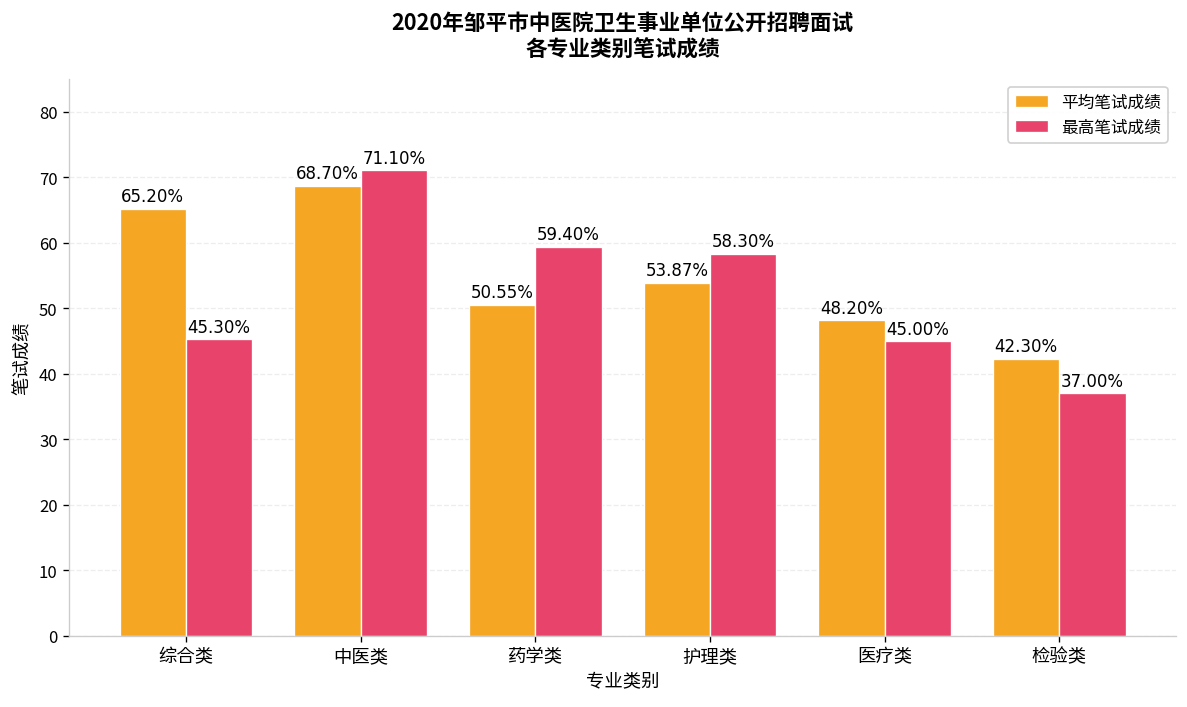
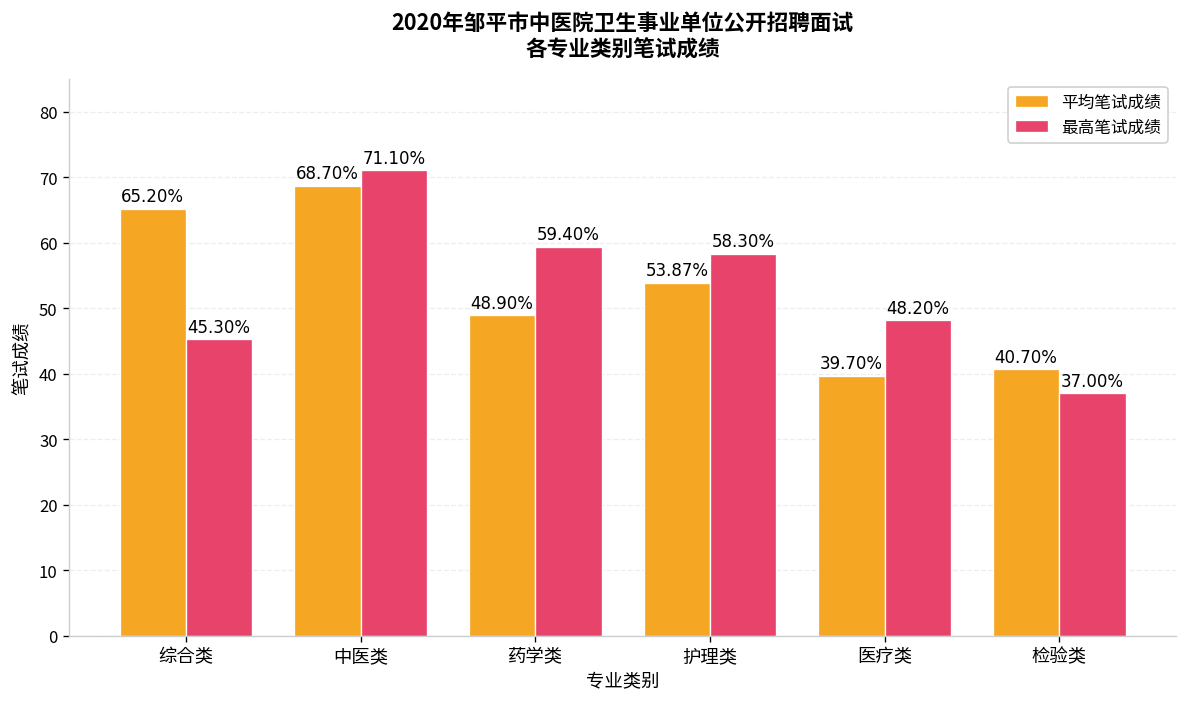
  {
    "平均笔试成绩": {
      "综合类": "65.20%",
      "中医类": "68.70%",
-     "药学类": "50.55%",
+     "药学类": "48.90%",
      "护理类": "53.87%",
-     "医疗类": "48.20%",
-     "检验类": "42.30%"
+     "医疗类": "39.70%",
+     "检验类": "40.70%"
    },
    "最高笔试成绩": {
      "综合类": "45.30%",
      "中医类": "71.10%",
      "药学类": "59.40%",
      "护理类": "58.30%",
-     "医疗类": "45.00%",
+     "医疗类": "48.20%",
      "检验类": "37.00%"
    }
  }
